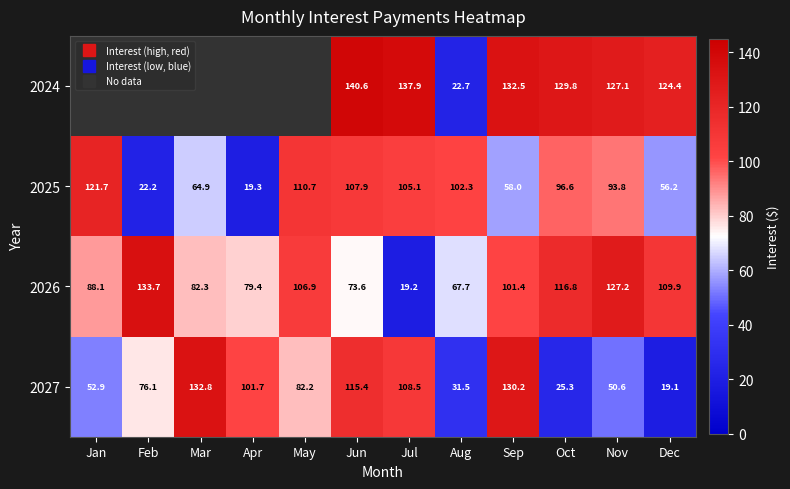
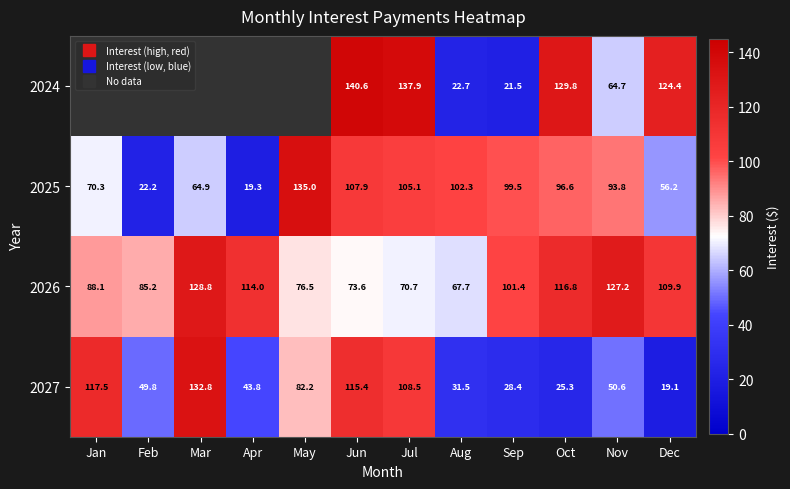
  {
    "2024": {
      "Jun": 140.6,
      "Jul": 137.9,
      "Aug": 22.7,
-     "Sep": 132.5,
+     "Sep": 21.5,
      "Oct": 129.8,
-     "Nov": 127.1,
+     "Nov": 64.7,
      "Dec": 124.4
    },
    "2025": {
-     "Jan": 121.7,
+     "Jan": 70.3,
      "Feb": 22.2,
      "Mar": 64.9,
      "Apr": 19.3,
-     "May": 110.7,
+     "May": 135.0,
      "Jun": 107.9,
      "Jul": 105.1,
      "Aug": 102.3,
-     "Sep": 58.0,
+     "Sep": 99.5,
      "Oct": 96.6,
      "Nov": 93.8,
      "Dec": 56.2
    },
    "2026": {
      "Jan": 88.1,
-     "Feb": 133.7,
-     "Mar": 82.3,
-     "Apr": 79.4,
-     "May": 106.9,
+     "Feb": 85.2,
+     "Mar": 128.8,
+     "Apr": 114.0,
+     "May": 76.5,
      "Jun": 73.6,
-     "Jul": 19.2,
+     "Jul": 70.7,
      "Aug": 67.7,
      "Sep": 101.4,
      "Oct": 116.8,
      "Nov": 127.2,
      "Dec": 109.9
    },
    "2027": {
-     "Jan": 52.9,
-     "Feb": 76.1,
+     "Jan": 117.5,
+     "Feb": 49.8,
      "Mar": 132.8,
-     "Apr": 101.7,
+     "Apr": 43.8,
      "May": 82.2,
      "Jun": 115.4,
      "Jul": 108.5,
      "Aug": 31.5,
-     "Sep": 130.2,
+     "Sep": 28.4,
      "Oct": 25.3,
      "Nov": 50.6,
      "Dec": 19.1
    }
  }
